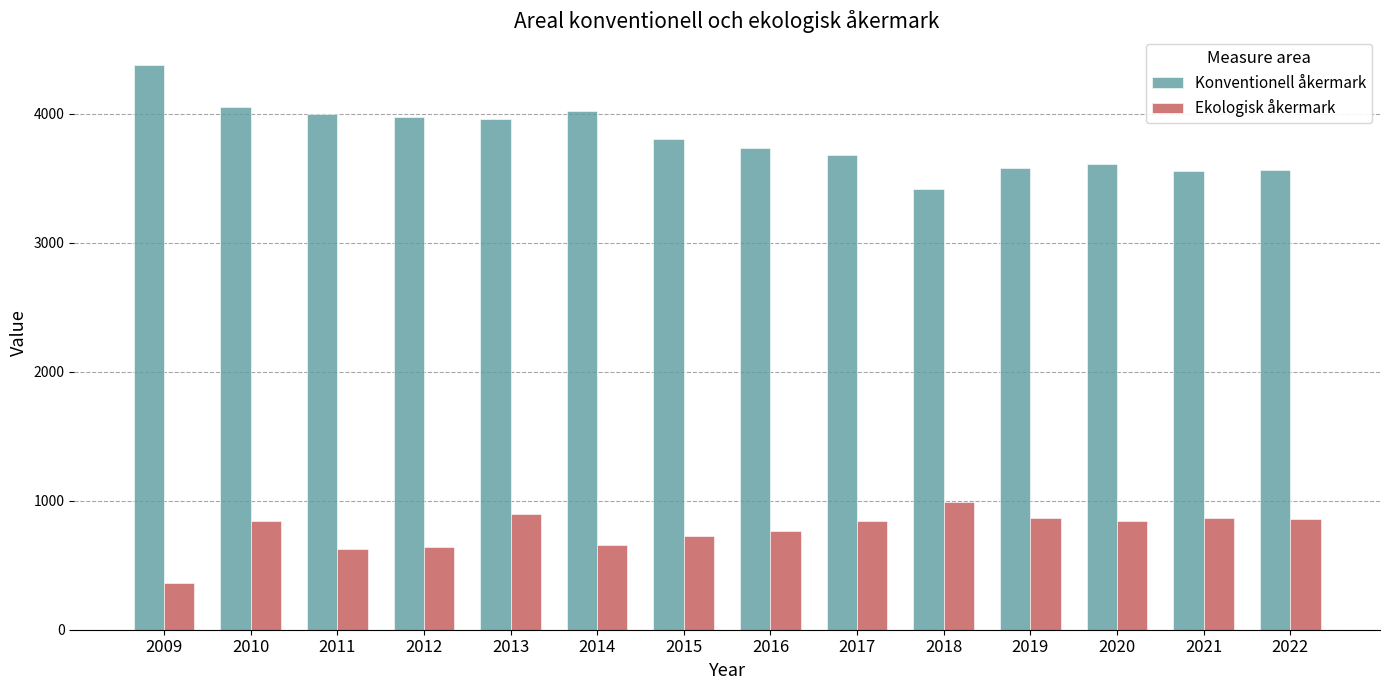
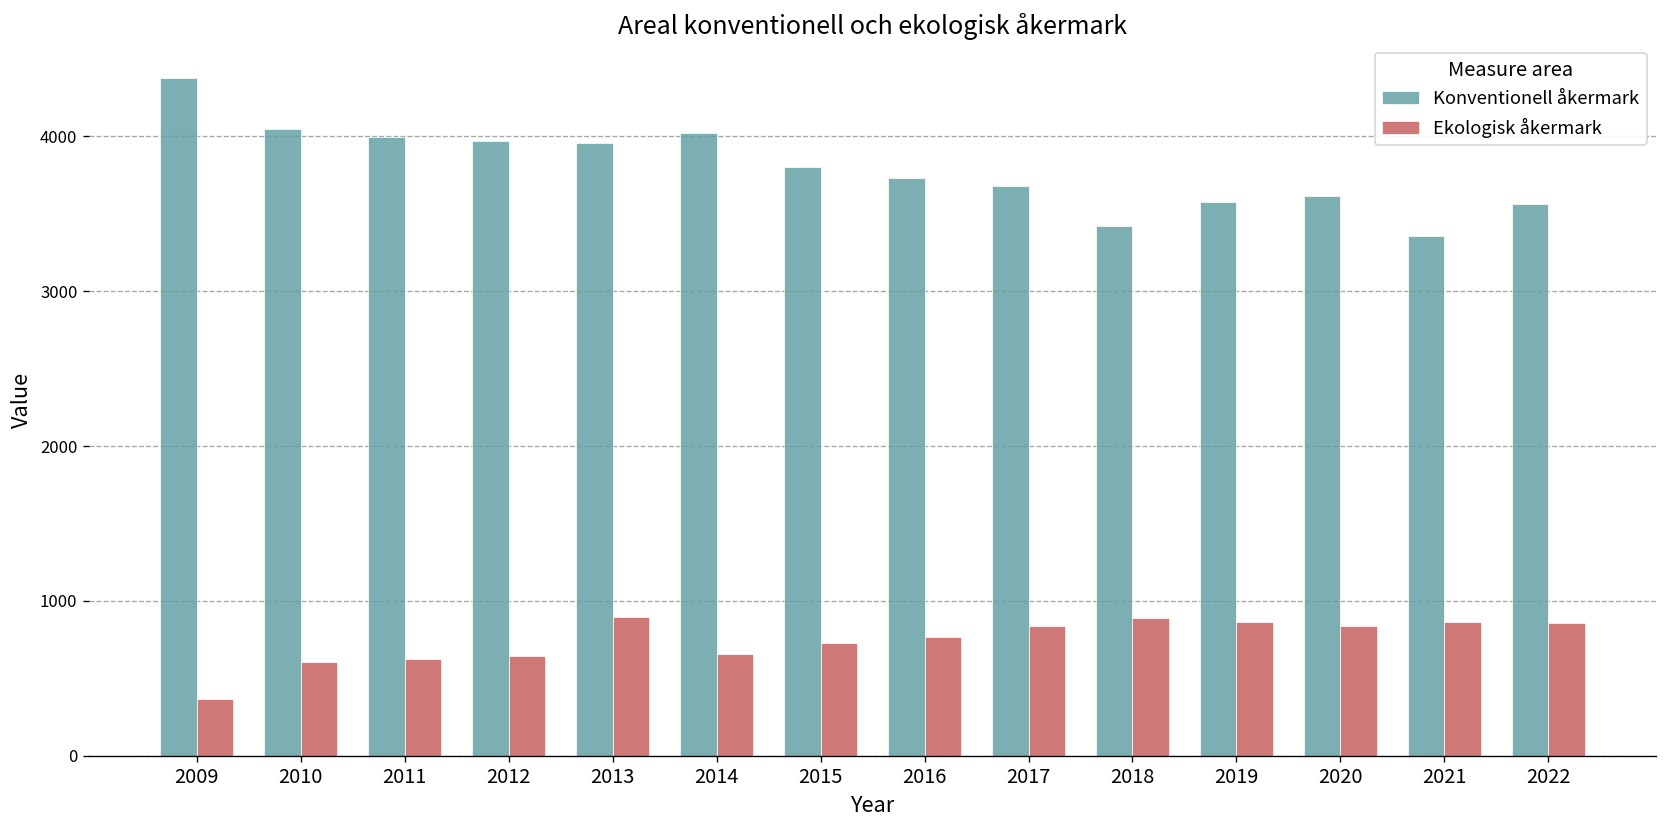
  {
    "Konventionell åkermark": {
      "2009": 4380,
      "2010": 4050,
      "2011": 4000,
      "2012": 3970,
      "2013": 3960,
      "2014": 4020,
      "2015": 3800,
      "2016": 3730,
      "2017": 3680,
      "2018": 3420,
      "2019": 3580,
      "2020": 3610,
-     "2021": 3560,
+     "2021": 3360,
      "2022": 3570
    },
    "Ekologisk åkermark": {
      "2009": 360,
-     "2010": 840,
+     "2010": 600,
      "2011": 630,
      "2012": 650,
      "2013": 900,
      "2014": 660,
      "2015": 730,
      "2016": 770,
      "2017": 840,
-     "2018": 990,
+     "2018": 890,
      "2019": 860,
      "2020": 840,
      "2021": 860,
      "2022": 860
    }
  }
